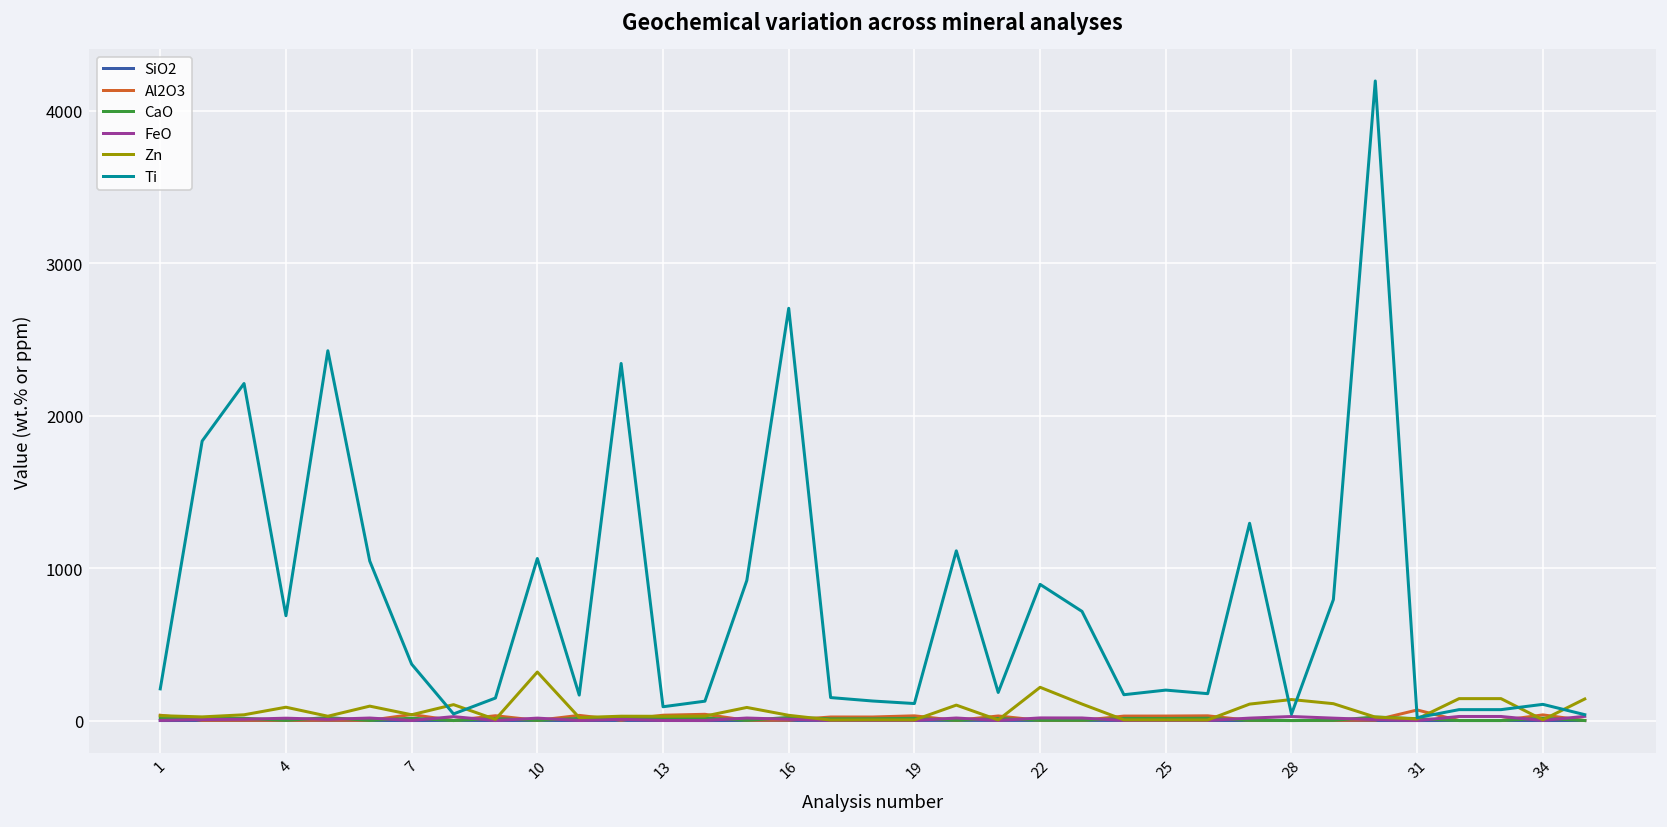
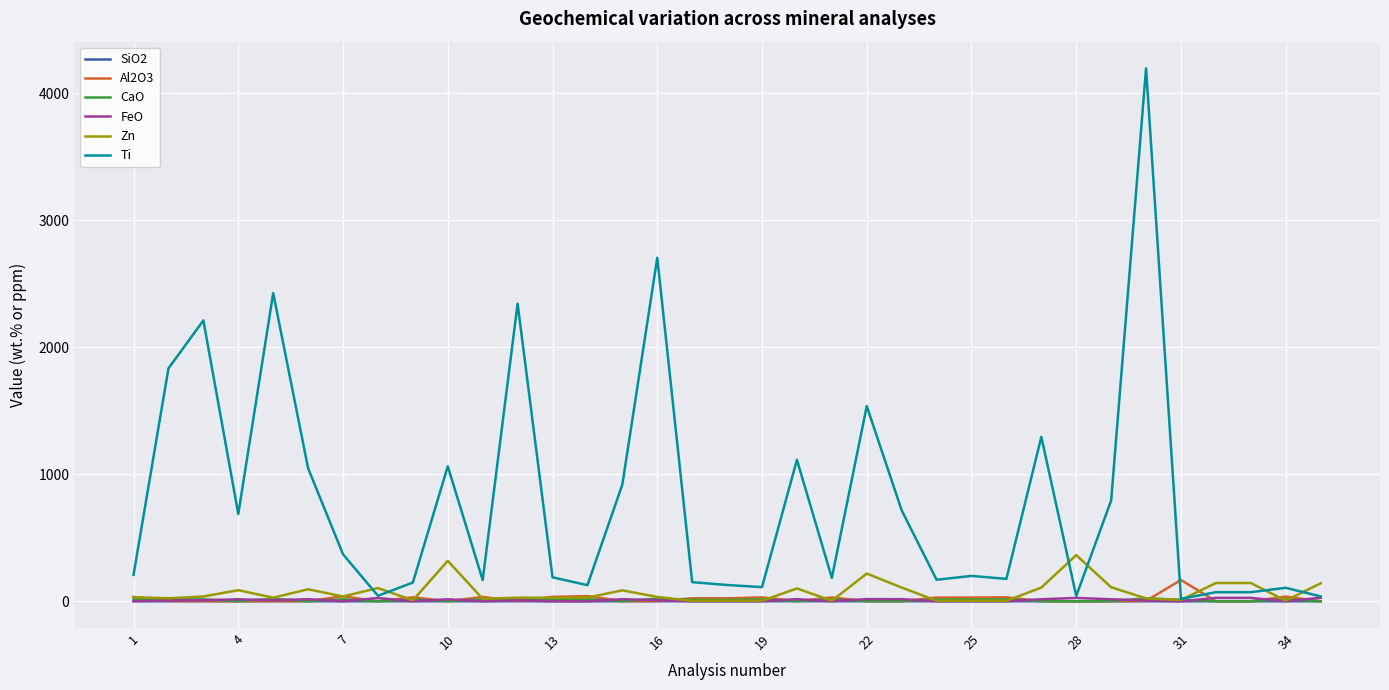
  {
    "Al2O3": {
-     "31": 70,
+     "31": 170,
      "34": 40
    },
    "Zn": {
      "4": 90,
      "10": 320,
      "22": 220,
-     "28": 140
+     "28": 360
    },
    "Ti": {
      "1": 210,
      "4": 690,
      "7": 370,
      "10": 1060,
-     "13": 90,
+     "13": 190,
      "16": 2700,
      "19": 110,
-     "22": 890,
+     "22": 1540,
      "25": 200,
      "34": 110
    }
  }
